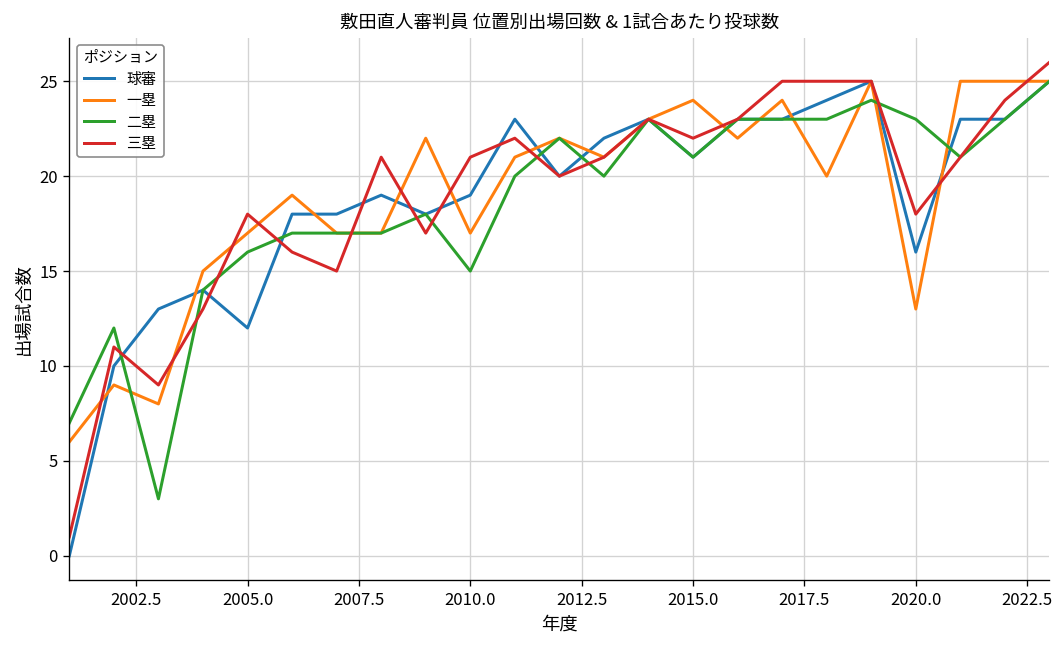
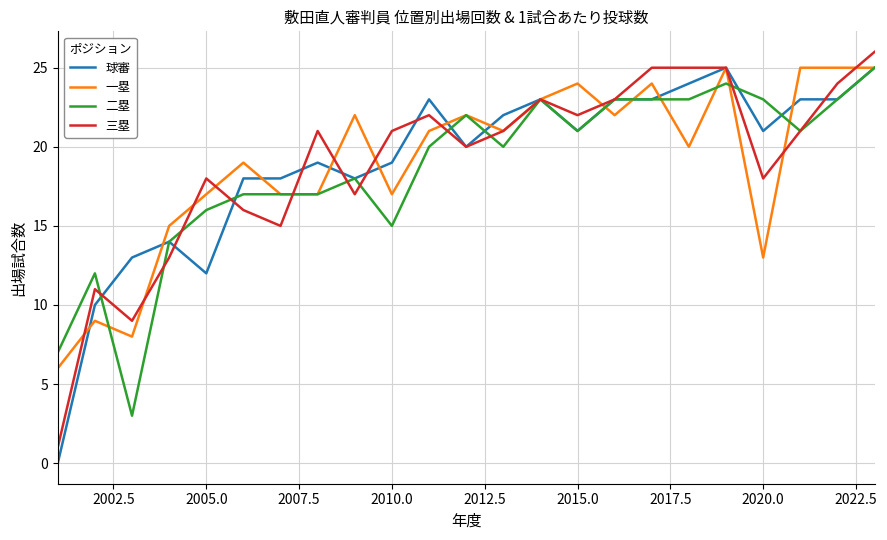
  {
    "球審": {
      "2005.0": 12,
      "2010.0": 19,
-     "2020.0": 16
+     "2020.0": 21
    },
    "一塁": {
      "2005.0": 17,
      "2010.0": 17,
      "2015.0": 24,
      "2020.0": 13
    },
    "二塁": {
      "2005.0": 16,
      "2010.0": 15,
      "2020.0": 23
    },
    "三塁": {
      "2005.0": 18,
      "2010.0": 21,
      "2015.0": 22,
      "2020.0": 18
    }
  }
